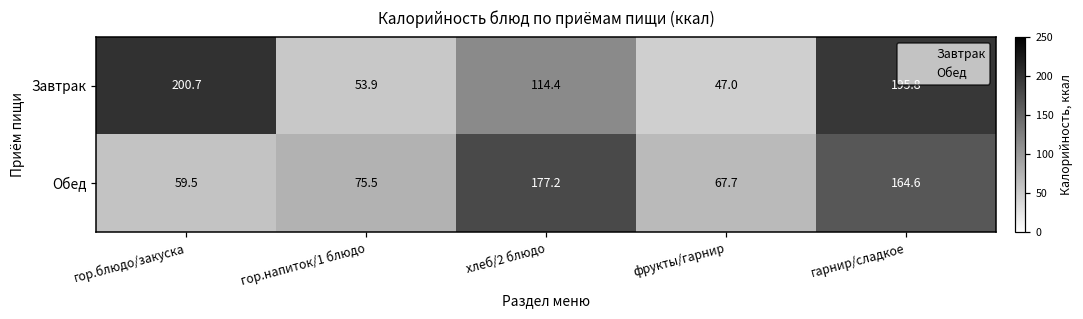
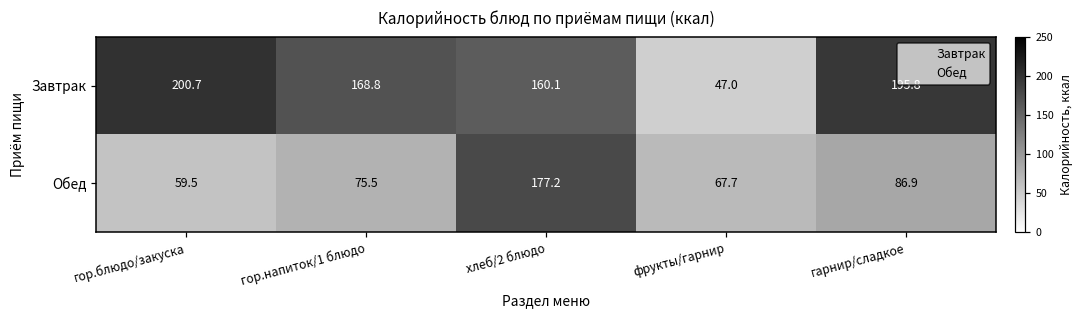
  {
    "Завтрак": {
      "гор.блюдо/закуска": 200.7,
-     "гор.напиток/1 блюдо": 53.9,
-     "хлеб/2 блюдо": 114.4,
+     "гор.напиток/1 блюдо": 168.8,
+     "хлеб/2 блюдо": 160.1,
      "фрукты/гарнир": 47.0
    },
    "Обед": {
      "гор.блюдо/закуска": 59.5,
      "гор.напиток/1 блюдо": 75.5,
      "хлеб/2 блюдо": 177.2,
      "фрукты/гарнир": 67.7,
-     "гарнир/сладкое": 164.6
+     "гарнир/сладкое": 86.9
    }
  }
